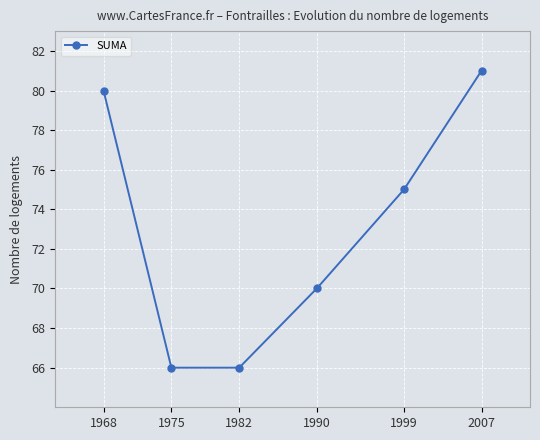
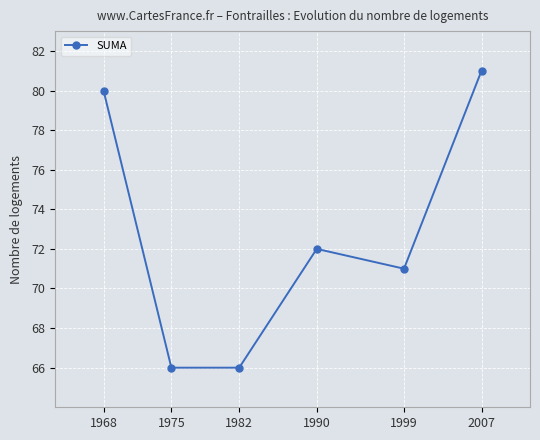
  {
    "1968": 80,
    "1975": 66,
    "1982": 66,
-   "1990": 70,
-   "1999": 75,
+   "1990": 72,
+   "1999": 71,
    "2007": 81
  }
